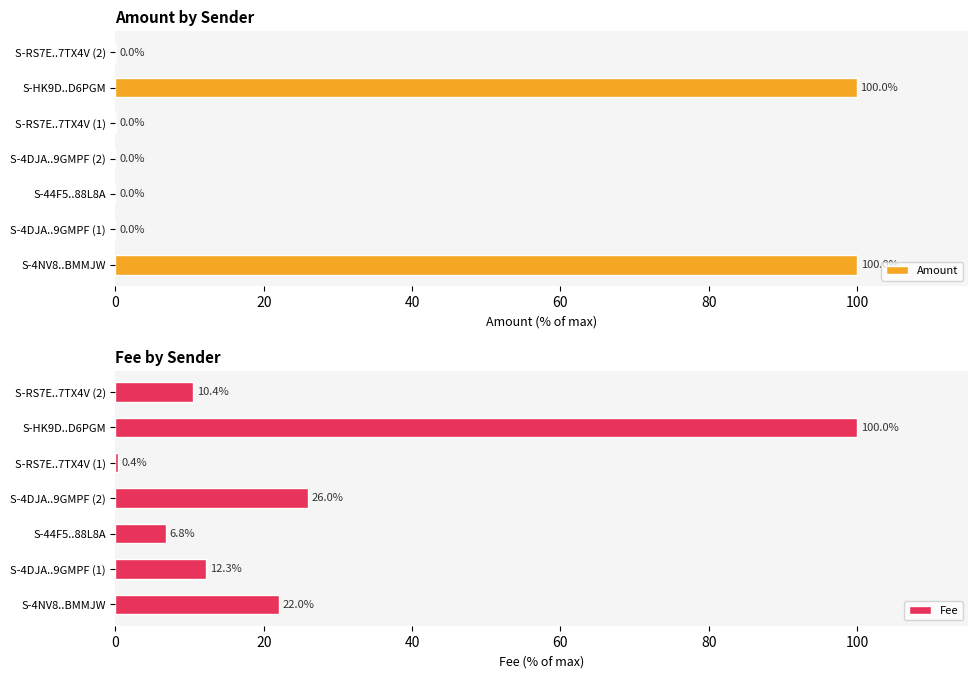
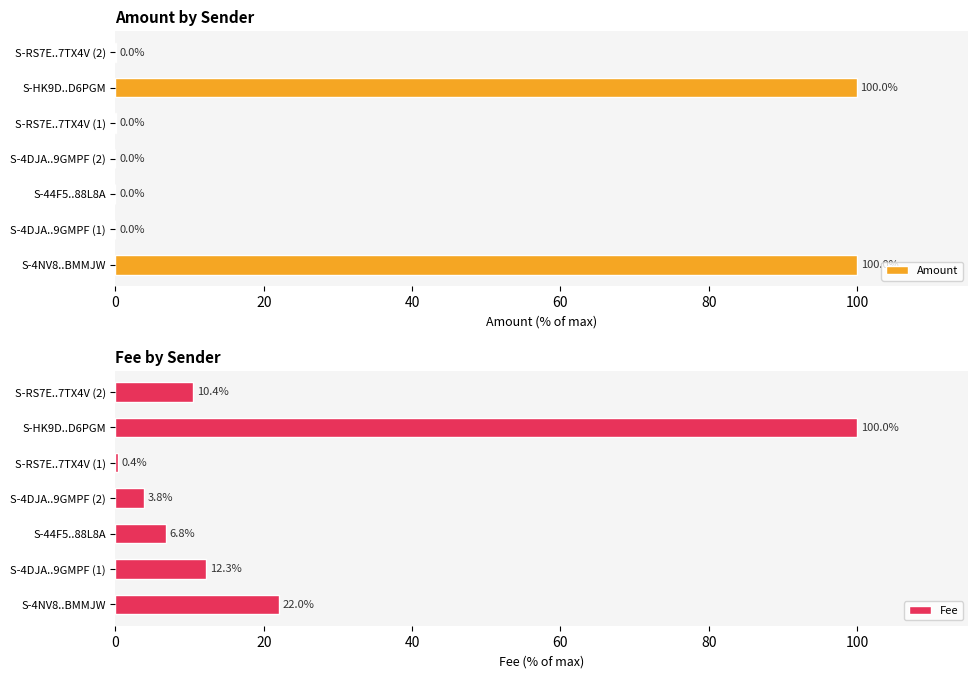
  {
    "Amount by Sender": {
      "S-RS7E..7TX4V (2)": "0.0%",
      "S-HK9D..D6PGM": "100.0%",
      "S-RS7E..7TX4V (1)": "0.0%",
      "S-4DJA..9GMPF (2)": "0.0%",
      "S-44F5..88L8A": "0.0%",
      "S-4DJA..9GMPF (1)": "0.0%"
    },
    "Fee by Sender": {
      "S-RS7E..7TX4V (2)": "10.4%",
      "S-HK9D..D6PGM": "100.0%",
      "S-RS7E..7TX4V (1)": "0.4%",
-     "S-4DJA..9GMPF (2)": "26.0%",
+     "S-4DJA..9GMPF (2)": "3.8%",
      "S-44F5..88L8A": "6.8%",
      "S-4DJA..9GMPF (1)": "12.3%",
      "S-4NV8..BMMJW": "22.0%"
    }
  }
